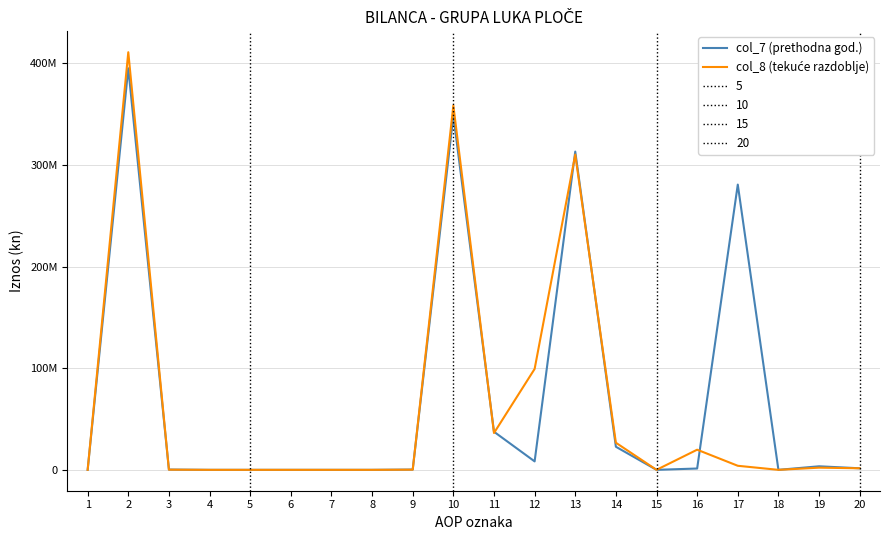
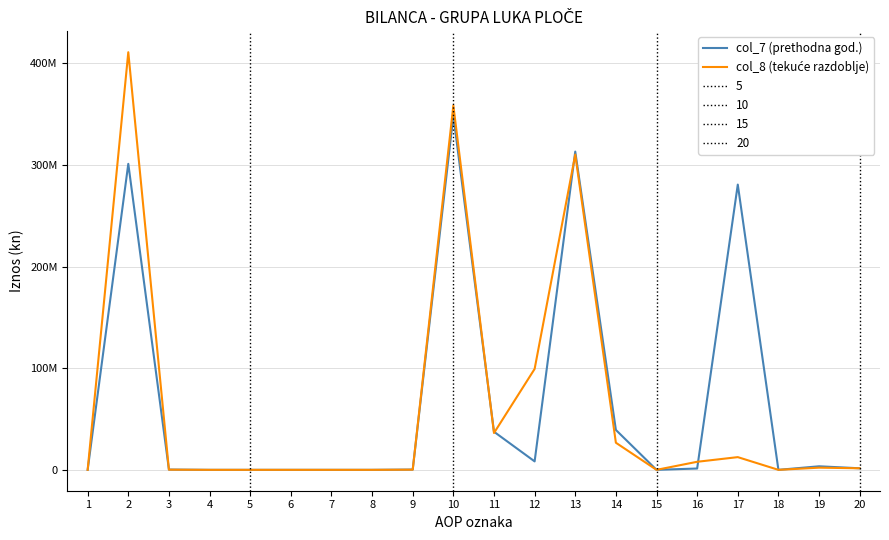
  {
    "col_7 (prethodna god.)": {
-     "2": 395000000,
+     "2": 301000000,
      "10": 349000000,
      "12": 8000000,
      "13": 313000000,
-     "14": 23000000,
+     "14": 39000000,
      "16": 1000000,
      "17": 281000000
    },
    "col_8 (tekuće razdoblje)": {
      "2": 411000000,
      "10": 359000000,
      "12": 99000000,
      "13": 310000000,
      "14": 27000000,
-     "16": 20000000,
-     "17": 4000000
+     "16": 8000000,
+     "17": 13000000
    }
  }
